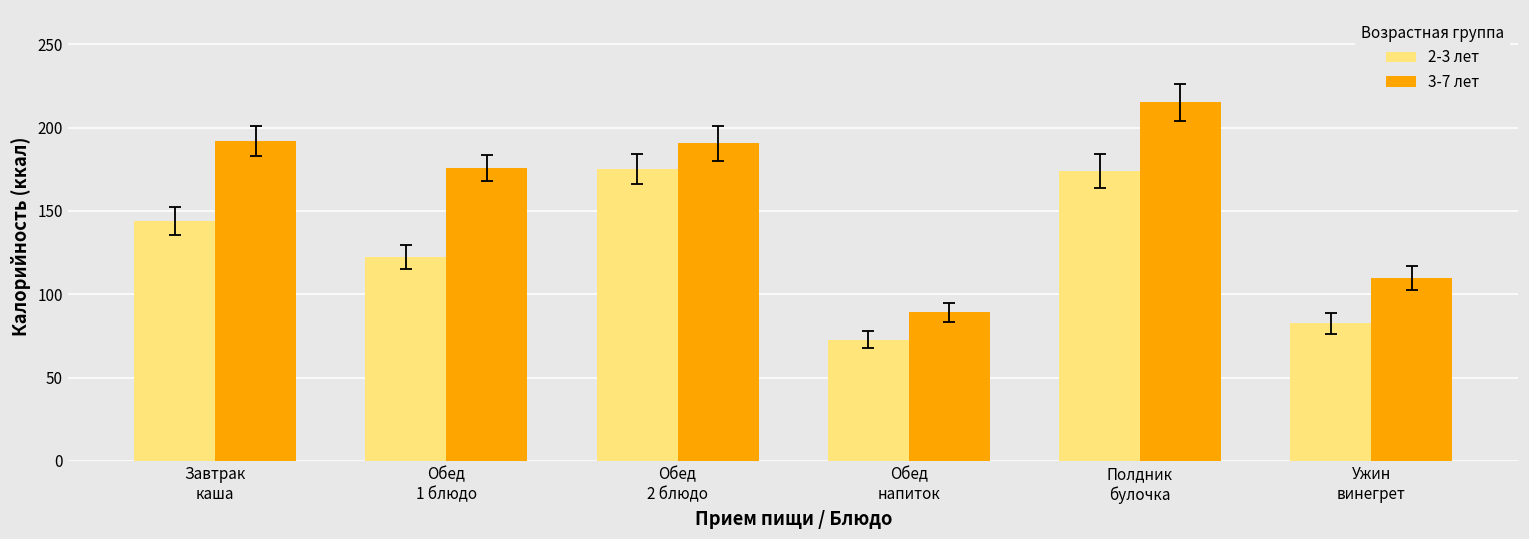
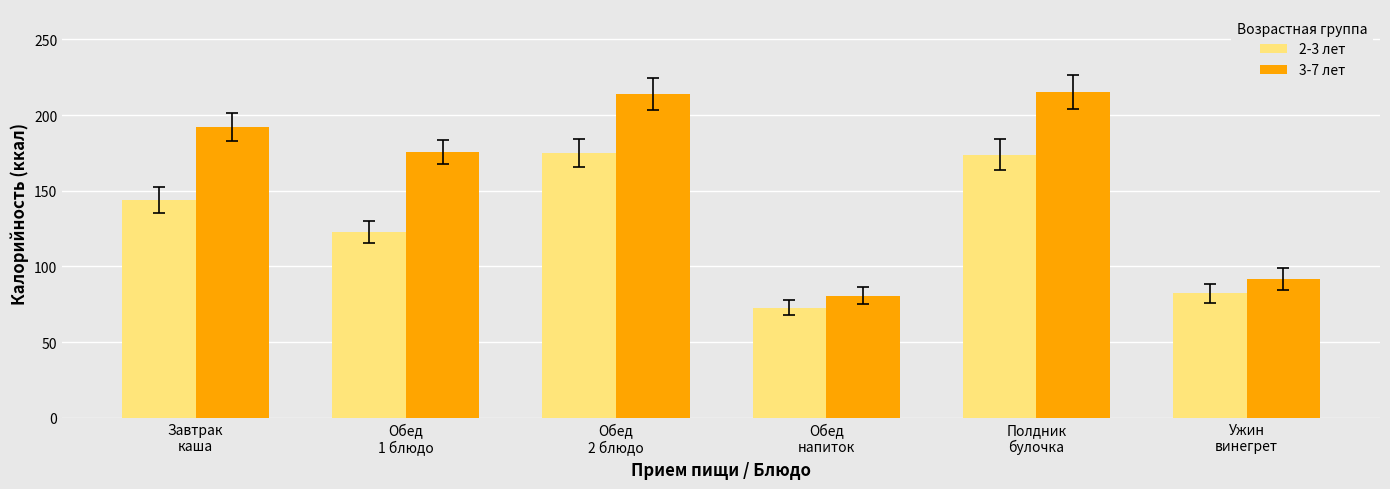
  {
    "2-3 лет": {
      "Завтрак каша": 144,
      "Обед 1 блюдо": 123,
      "Обед 2 блюдо": 175,
      "Обед напиток": 73,
      "Полдник булочка": 174,
      "Ужин винегрет": 82
    },
    "3-7 лет": {
      "Завтрак каша": 192,
      "Обед 1 блюдо": 176,
-     "Обед 2 блюдо": 191,
-     "Обед напиток": 89,
+     "Обед 2 блюдо": 214,
+     "Обед напиток": 81,
      "Полдник булочка": 215,
-     "Ужин винегрет": 110
+     "Ужин винегрет": 92
    }
  }
